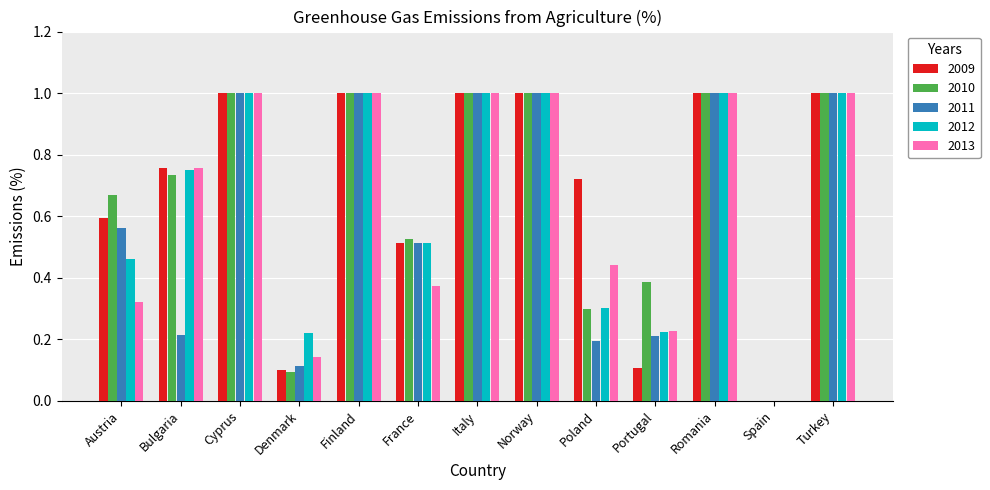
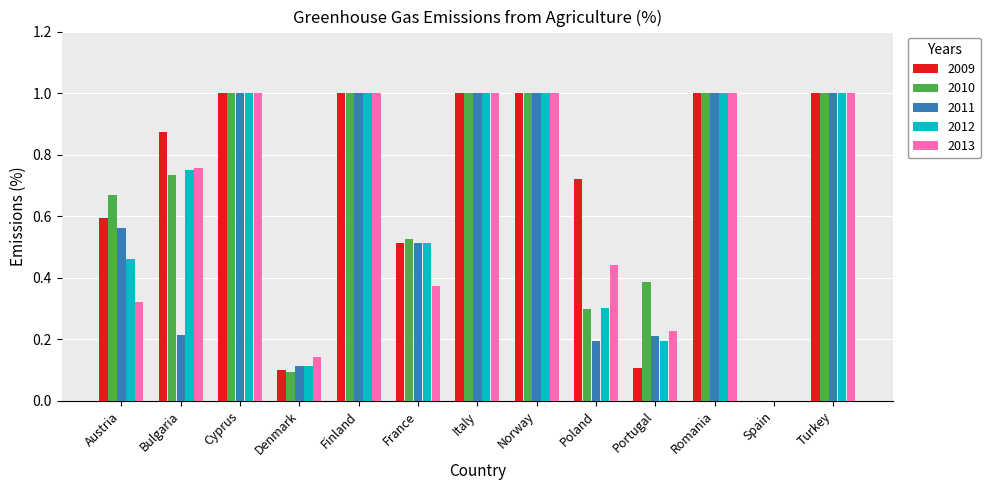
  {
    "2009": {
      "Austria": 0.59,
-     "Bulgaria": 0.76,
+     "Bulgaria": 0.88,
      "Cyprus": 1.00,
      "Denmark": 0.10,
      "Finland": 1.00,
      "France": 0.51,
      "Italy": 1.00,
      "Norway": 1.00,
      "Poland": 0.72,
      "Portugal": 0.11,
      "Romania": 1.00,
      "Spain": 0.00,
      "Turkey": 1.00
    },
    "2010": {
      "Austria": 0.67,
      "Bulgaria": 0.74,
      "Cyprus": 1.00,
      "Denmark": 0.10,
      "Finland": 1.00,
      "France": 0.53,
      "Italy": 1.00,
      "Norway": 1.00,
      "Poland": 0.30,
      "Portugal": 0.39,
      "Romania": 1.00,
      "Spain": 0.00,
      "Turkey": 1.00
    },
    "2011": {
      "Austria": 0.56,
      "Bulgaria": 0.21,
      "Cyprus": 1.00,
      "Denmark": 0.11,
      "Finland": 1.00,
      "France": 0.51,
      "Italy": 1.00,
      "Norway": 1.00,
      "Poland": 0.19,
      "Portugal": 0.21,
      "Romania": 1.00,
      "Spain": 0.00,
      "Turkey": 1.00
    },
    "2012": {
      "Austria": 0.46,
      "Bulgaria": 0.75,
      "Cyprus": 1.00,
-     "Denmark": 0.22,
+     "Denmark": 0.11,
      "Finland": 1.00,
      "France": 0.51,
      "Italy": 1.00,
      "Norway": 1.00,
      "Poland": 0.30,
-     "Portugal": 0.23,
+     "Portugal": 0.19,
      "Romania": 1.00,
      "Spain": 0.00,
      "Turkey": 1.00
    },
    "2013": {
      "Austria": 0.32,
      "Bulgaria": 0.76,
      "Cyprus": 1.00,
      "Denmark": 0.14,
      "Finland": 1.00,
      "France": 0.37,
      "Italy": 1.00,
      "Norway": 1.00,
      "Poland": 0.44,
      "Portugal": 0.23,
      "Romania": 1.00,
      "Spain": 0.00,
      "Turkey": 1.00
    }
  }
